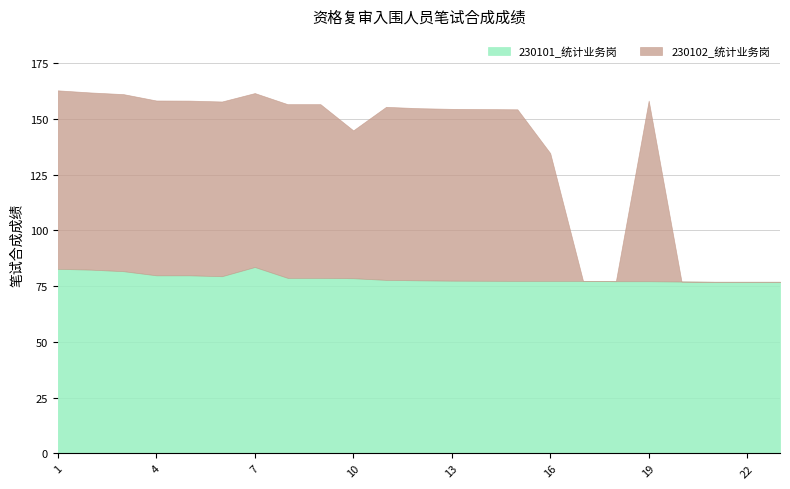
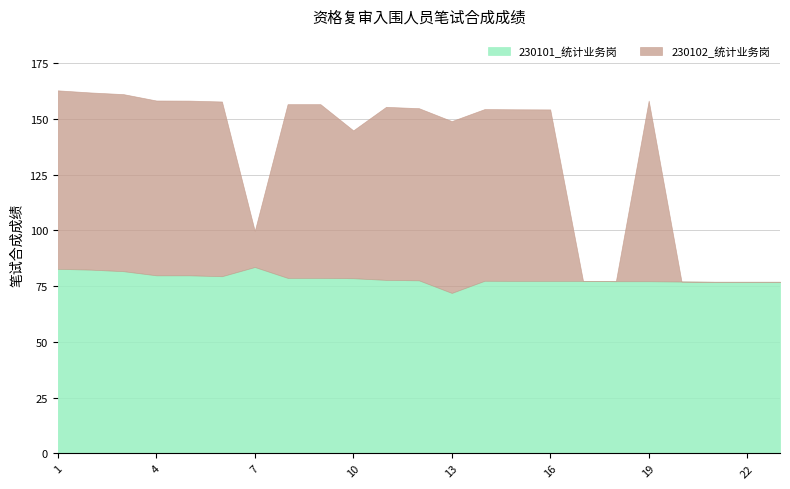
  {
    "230101_统计业务岗": {
      "1": 83,
      "4": 80,
      "7": 84,
      "10": 79,
-     "13": 77,
+     "13": 72,
      "16": 77,
      "19": 77
    },
    "230102_统计业务岗": {
      "1": 80,
      "4": 78,
-     "7": 78,
+     "7": 16,
      "10": 66,
      "13": 77,
-     "16": 57,
+     "16": 77,
      "19": 81
    }
  }
